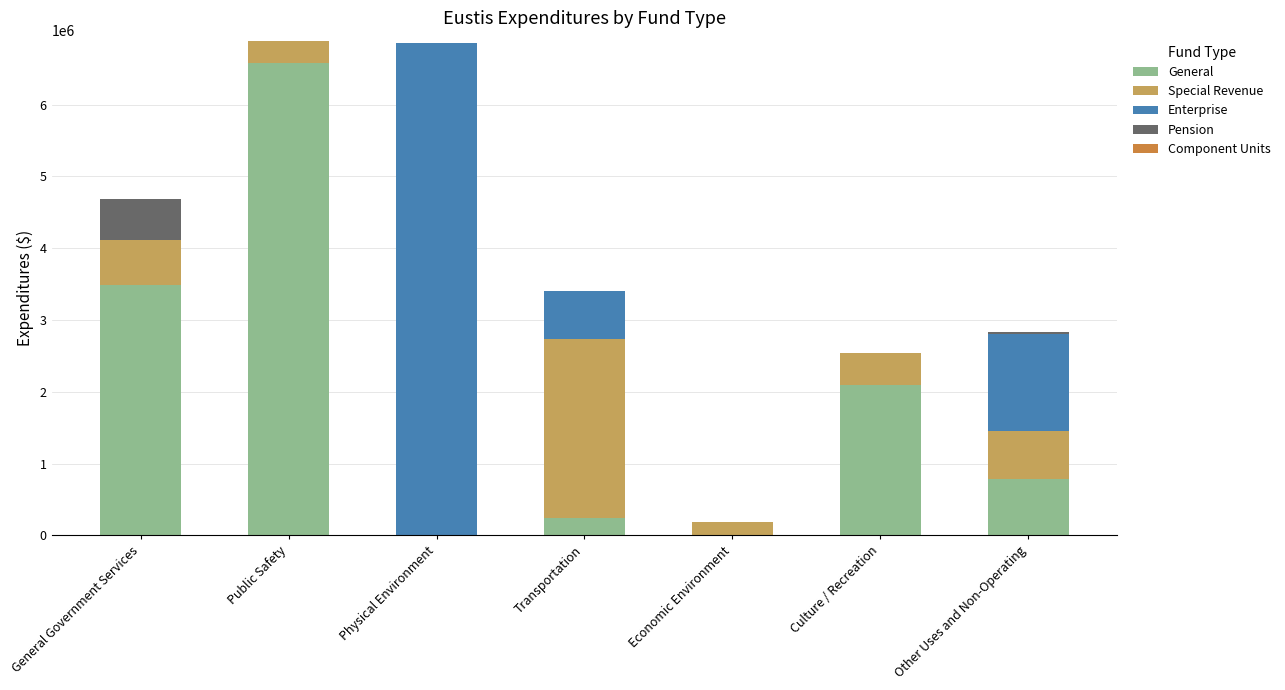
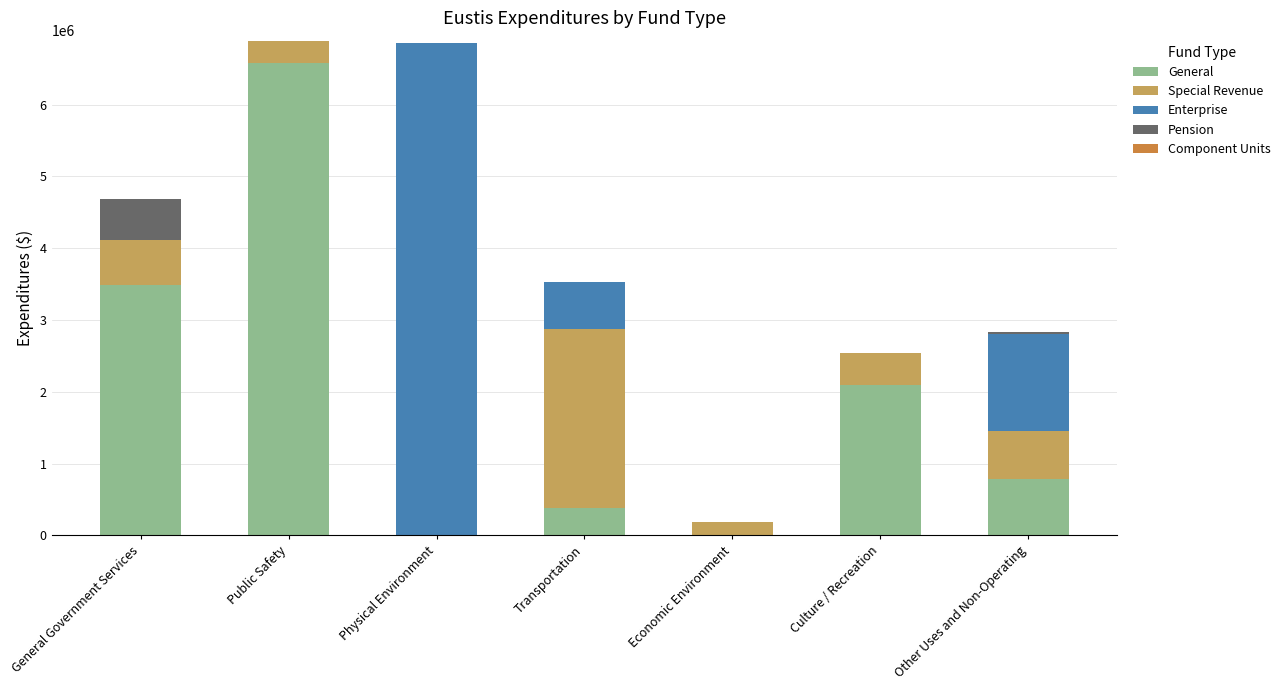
  {
    "General": {
      "General Government Services": 3500000,
      "Public Safety": 6600000,
      "Physical Environment": 0,
-     "Transportation": 200000,
+     "Transportation": 400000,
      "Economic Environment": 0,
      "Culture / Recreation": 2100000,
      "Other Uses and Non-Operating": 800000
    },
    "Enterprise": {
      "General Government Services": 0,
      "Public Safety": 0,
      "Physical Environment": 6900000,
      "Transportation": 700000,
      "Economic Environment": 0,
      "Culture / Recreation": 0,
      "Other Uses and Non-Operating": 1300000
    }
  }
